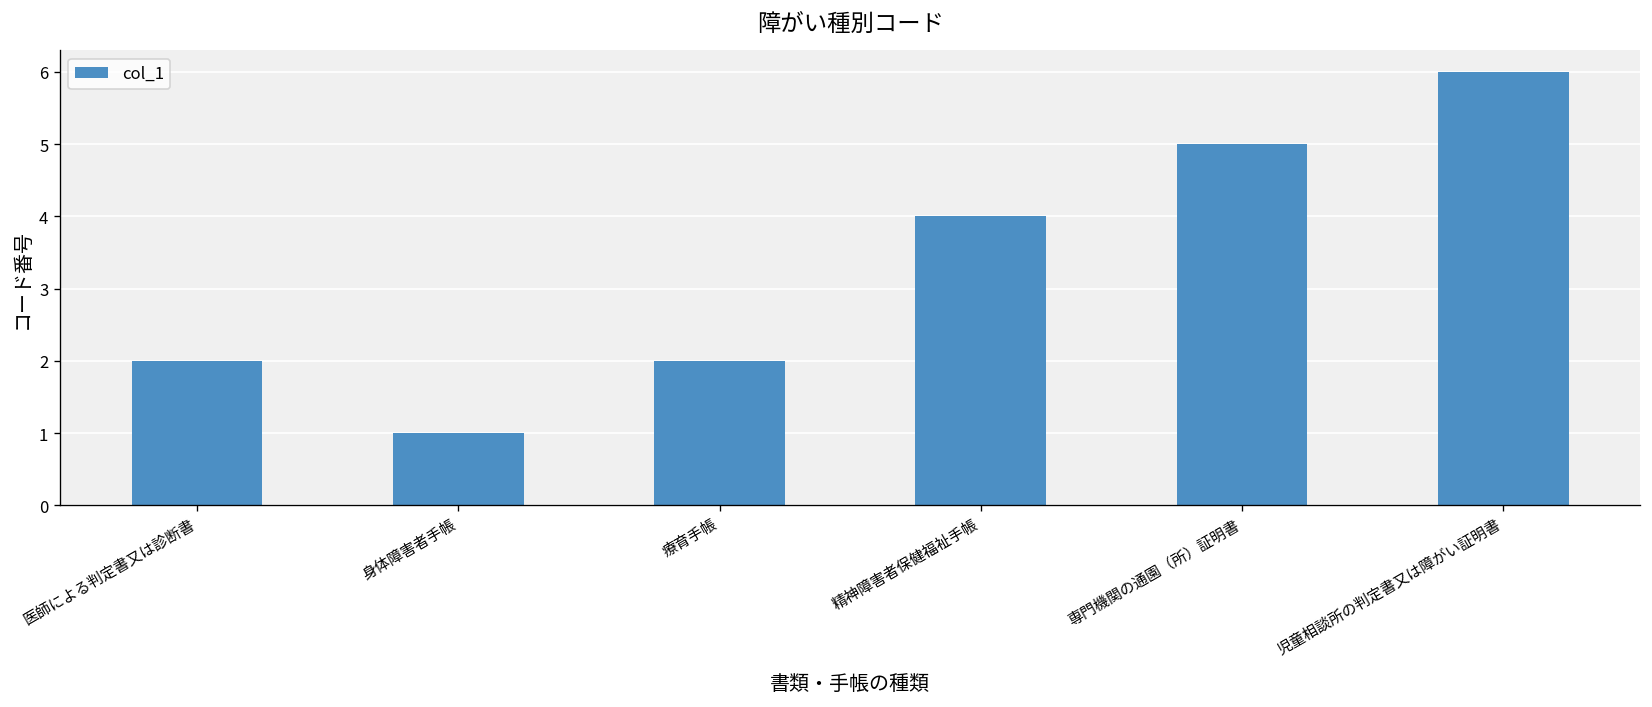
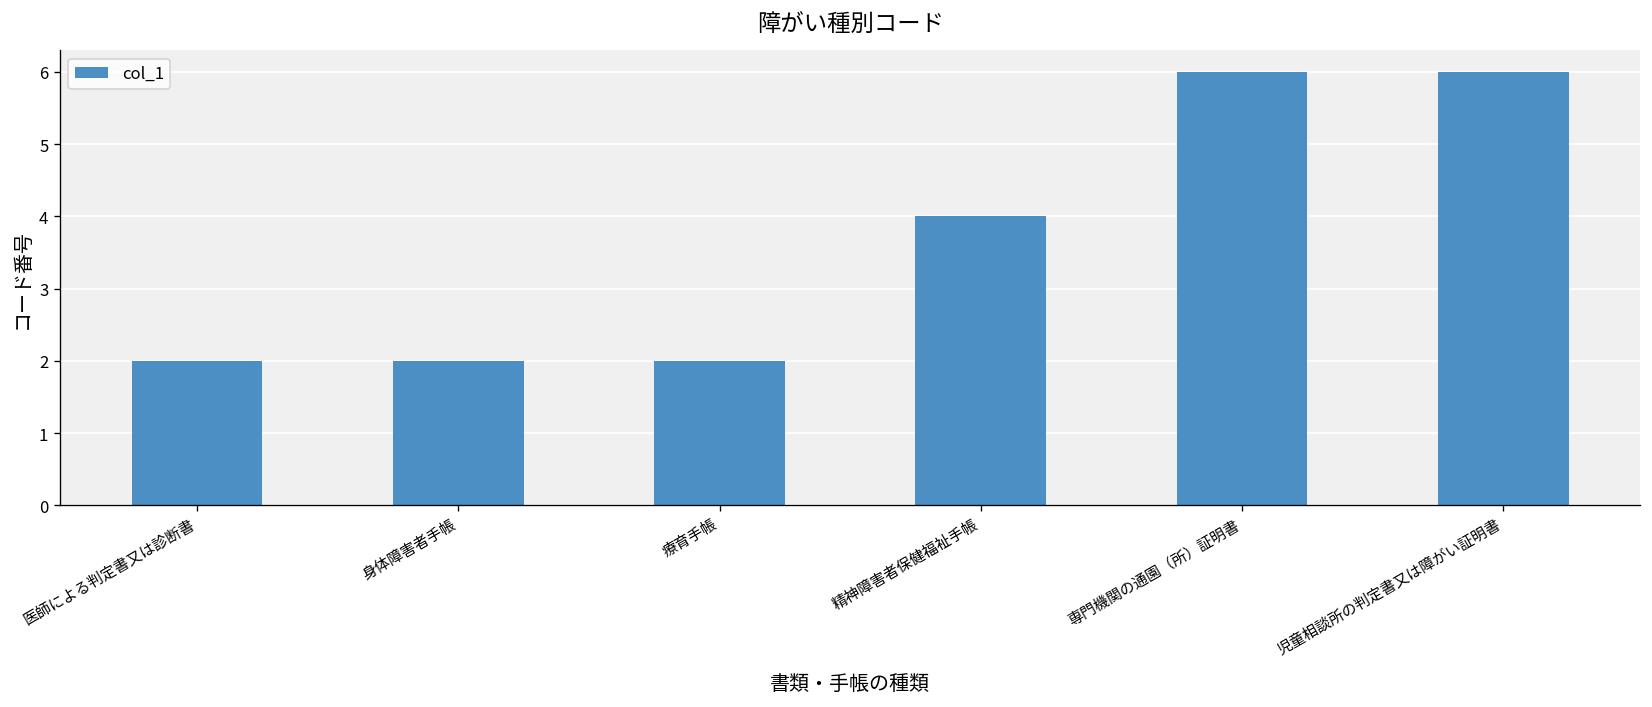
  {
    "医師による判定書又は診断書": 2,
-   "身体障害者手帳": 1,
+   "身体障害者手帳": 2,
    "療育手帳": 2,
    "精神障害者保健福祉手帳": 4,
-   "専門機関の通園（所）証明書": 5,
+   "専門機関の通園（所）証明書": 6,
    "児童相談所の判定書又は障がい証明書": 6
  }
